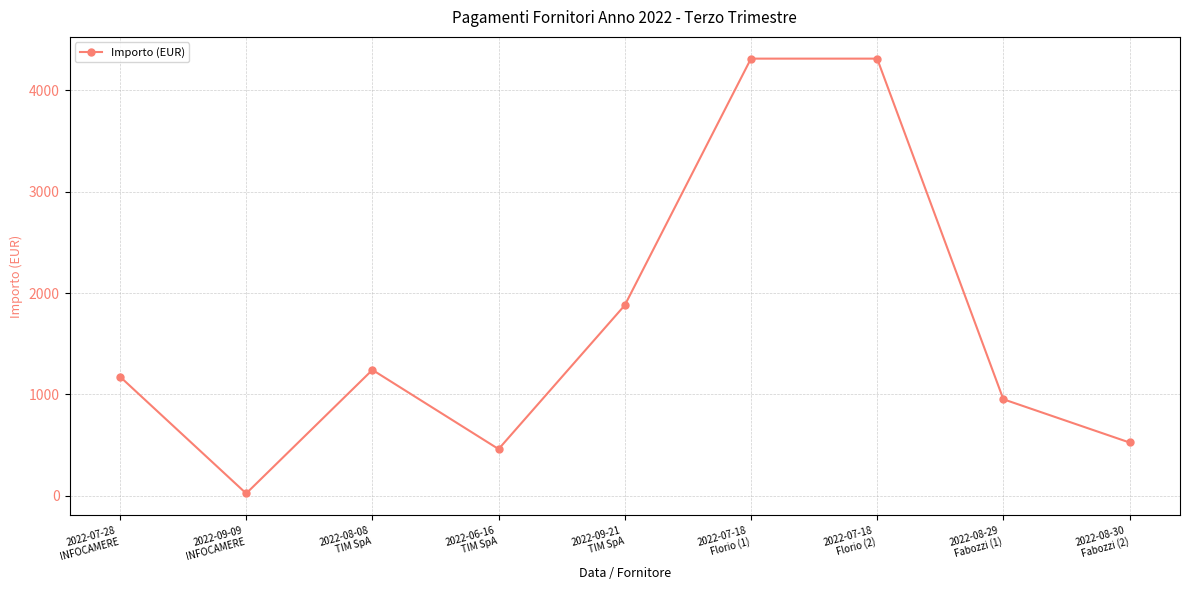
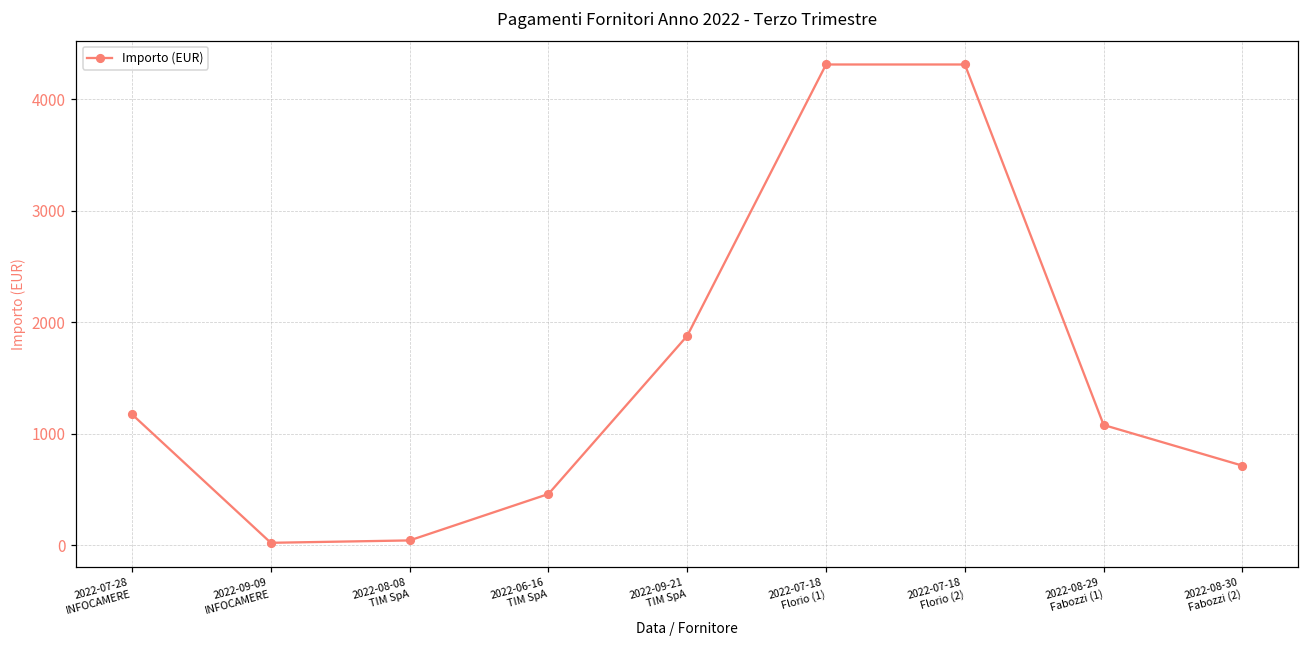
  {
    "2022-07-28 INFOCAMERE": 1170,
    "2022-09-09 INFOCAMERE": 20,
-   "2022-08-08 TIM SpA": 1240,
+   "2022-08-08 TIM SpA": 40,
    "2022-06-16 TIM SpA": 460,
    "2022-09-21 TIM SpA": 1880,
    "2022-07-18 Florio (1)": 4310,
    "2022-07-18 Florio (2)": 4310,
-   "2022-08-29 Fabozzi (1)": 950,
-   "2022-08-30 Fabozzi (2)": 520
+   "2022-08-29 Fabozzi (1)": 1080,
+   "2022-08-30 Fabozzi (2)": 710
  }
